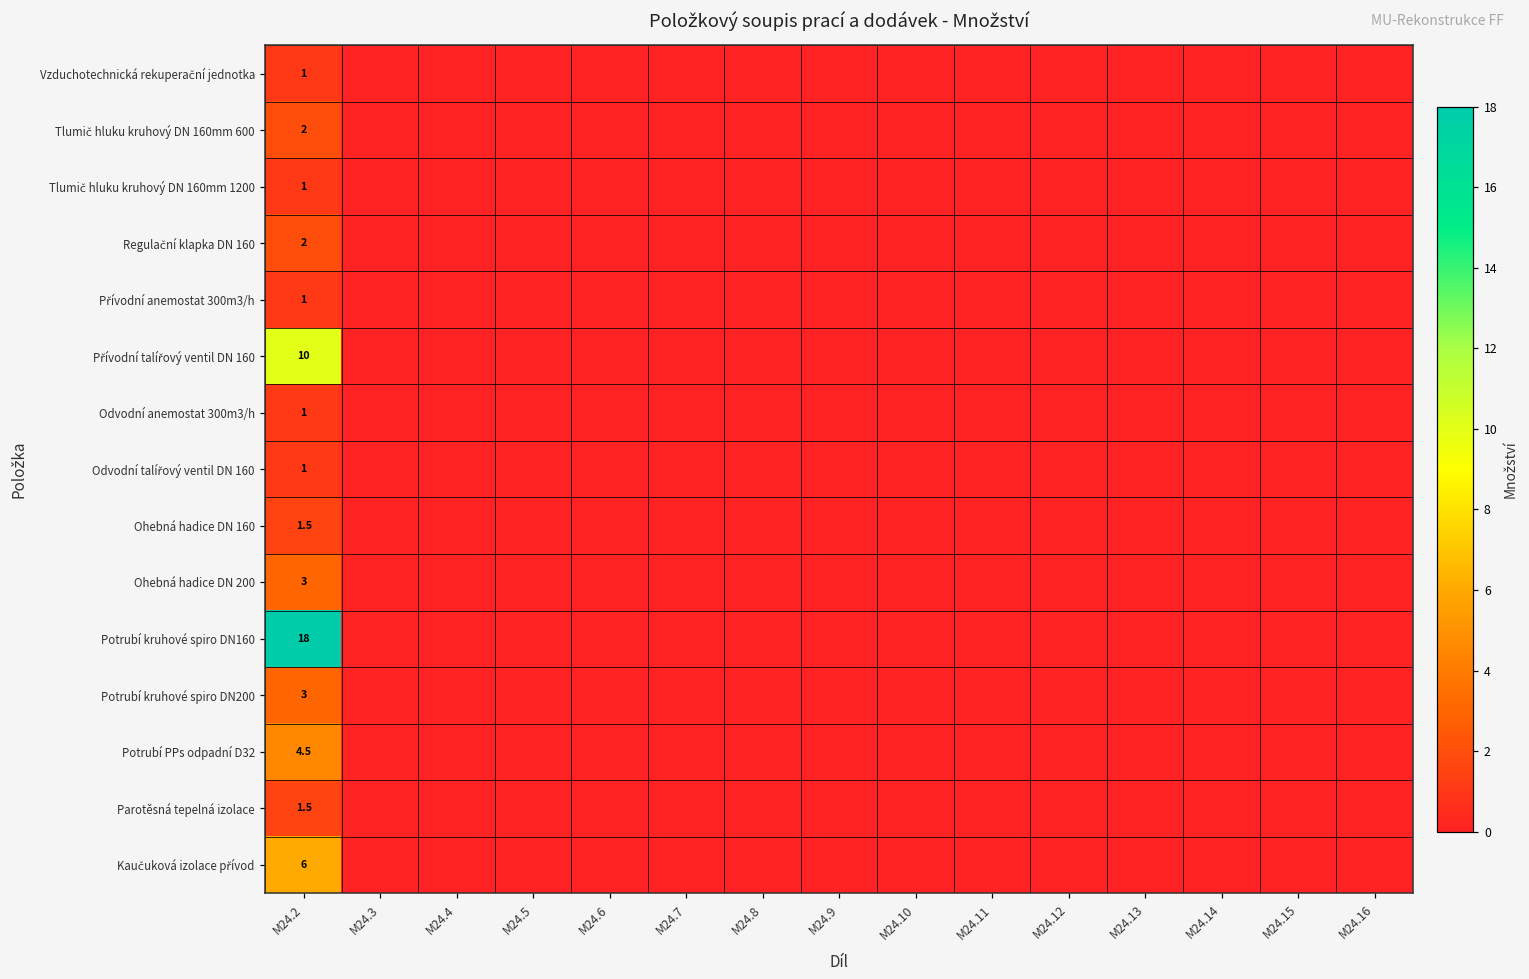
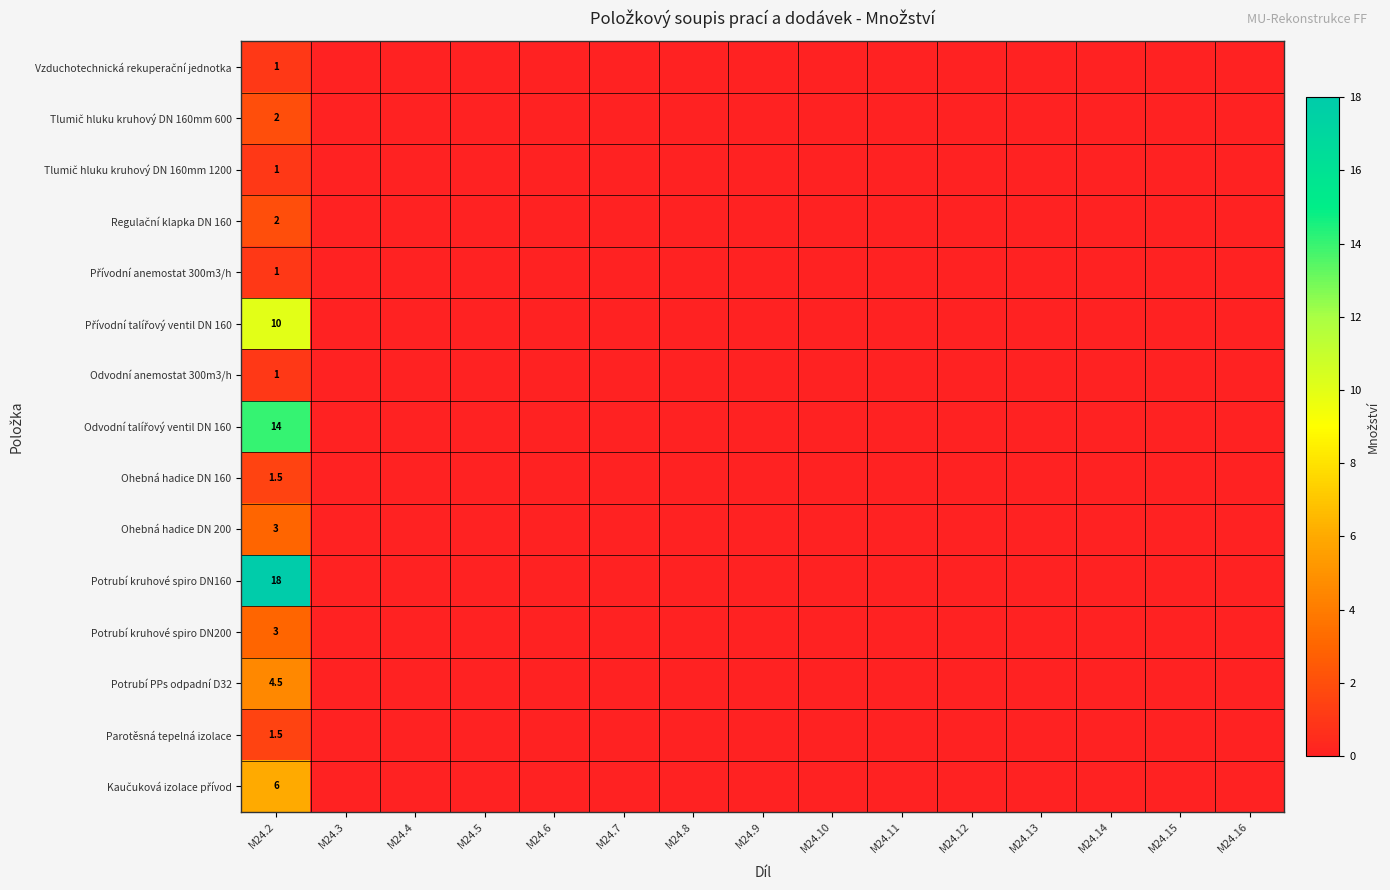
  {
    "Vzduchotechnická rekuperační jednotka": {
      "M24.2": 1
    },
    "Tlumič hluku kruhový DN 160mm 600": {
      "M24.2": 2
    },
    "Tlumič hluku kruhový DN 160mm 1200": {
      "M24.2": 1
    },
    "Regulační klapka DN 160": {
      "M24.2": 2
    },
    "Přívodní anemostat 300m3/h": {
      "M24.2": 1
    },
    "Přívodní talířový ventil DN 160": {
      "M24.2": 10
    },
    "Odvodní anemostat 300m3/h": {
      "M24.2": 1
    },
    "Odvodní talířový ventil DN 160": {
-     "M24.2": 1
+     "M24.2": 14
    },
    "Ohebná hadice DN 160": {
      "M24.2": 1.5
    },
    "Ohebná hadice DN 200": {
      "M24.2": 3
    },
    "Potrubí kruhové spiro DN160": {
      "M24.2": 18
    },
    "Potrubí kruhové spiro DN200": {
      "M24.2": 3
    },
    "Potrubí PPs odpadní D32": {
      "M24.2": 4.5
    },
    "Parotěsná tepelná izolace": {
      "M24.2": 1.5
    },
    "Kaučuková izolace přívod": {
      "M24.2": 6
    }
  }
